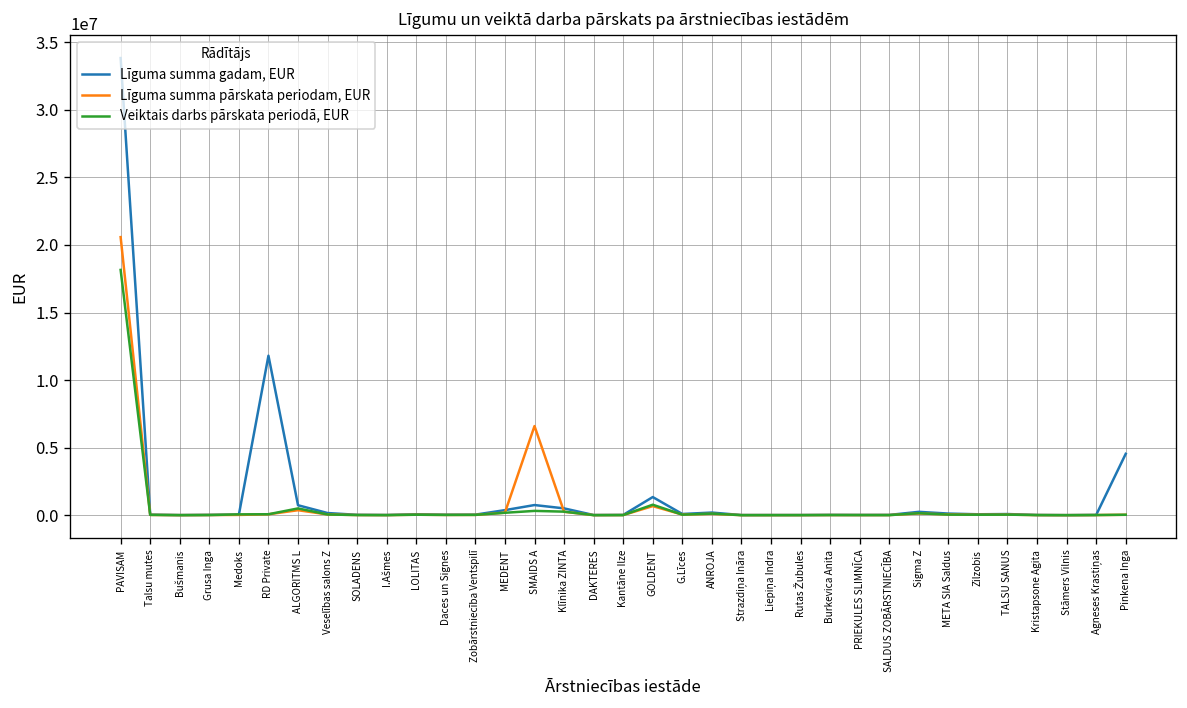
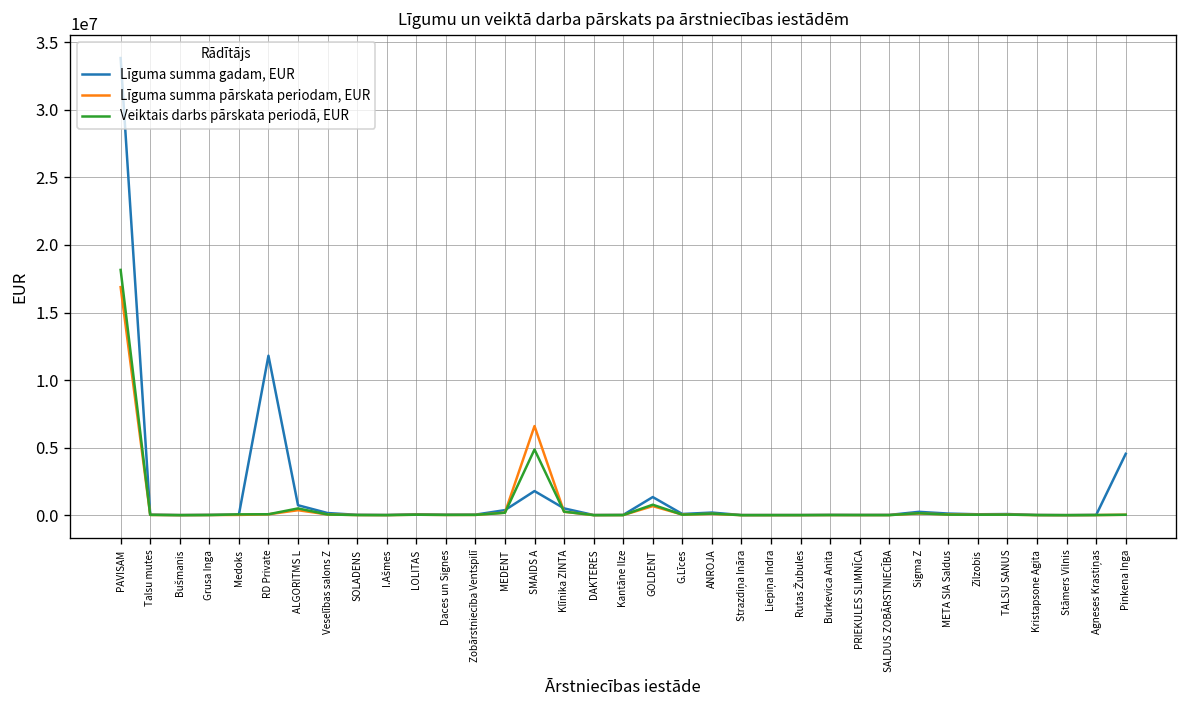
  {
    "Līguma summa gadam, EUR": {
      "RD Private": 11800000,
      "ALGORITMS L": 700000,
-     "SMAIDS A": 700000,
+     "SMAIDS A": 1800000,
      "Klīnika ZINTA": 500000,
      "GOLDENT": 1300000,
      "Pinkena Inga": 4500000
    },
    "Līguma summa pārskata periodam, EUR": {
-     "PAVISAM": 20600000,
+     "PAVISAM": 16900000,
      "SMAIDS A": 6600000
    },
    "Veiktais darbs pārskata periodā, EUR": {
      "PAVISAM": 18200000,
-     "SMAIDS A": 300000
+     "SMAIDS A": 4900000
    }
  }
